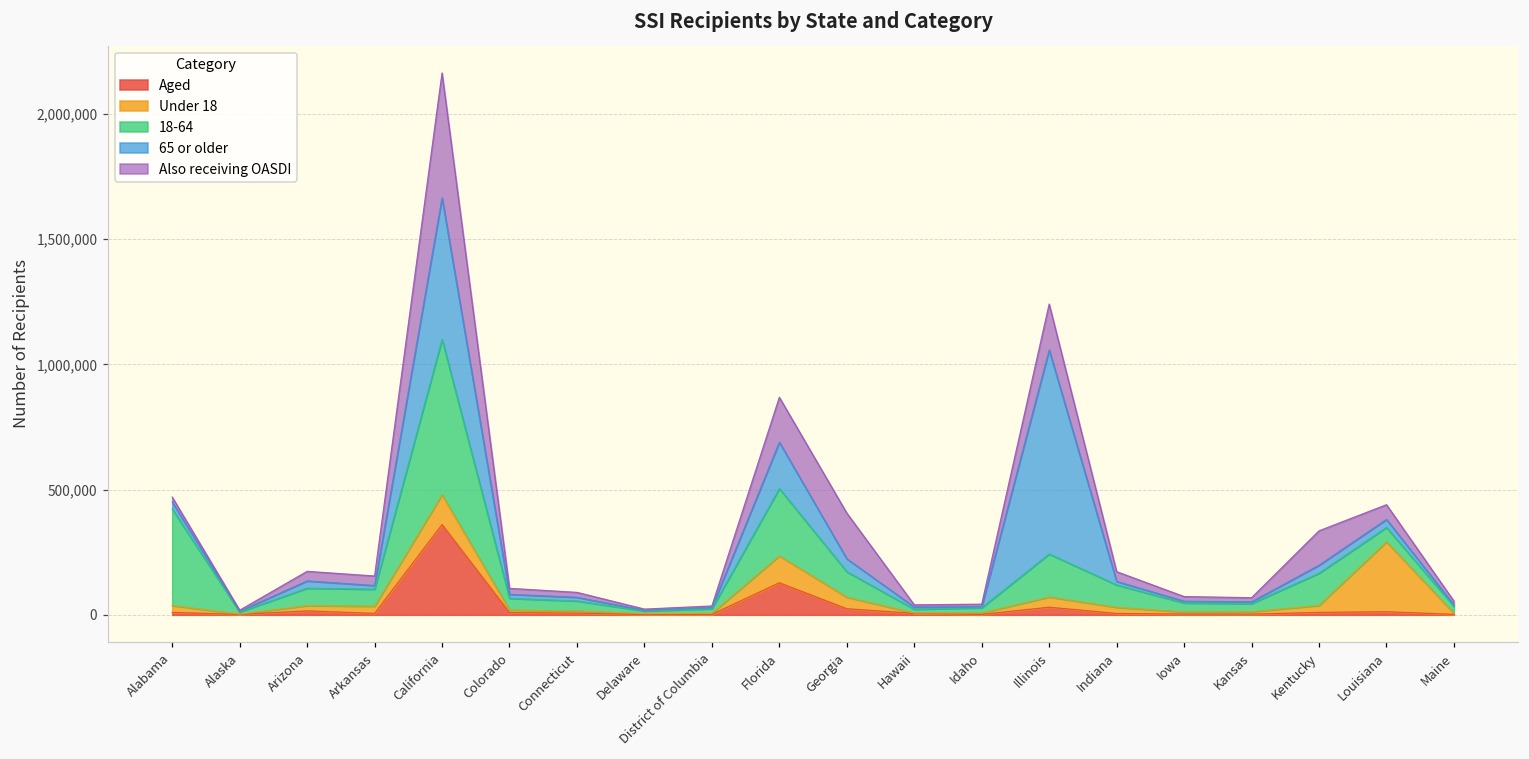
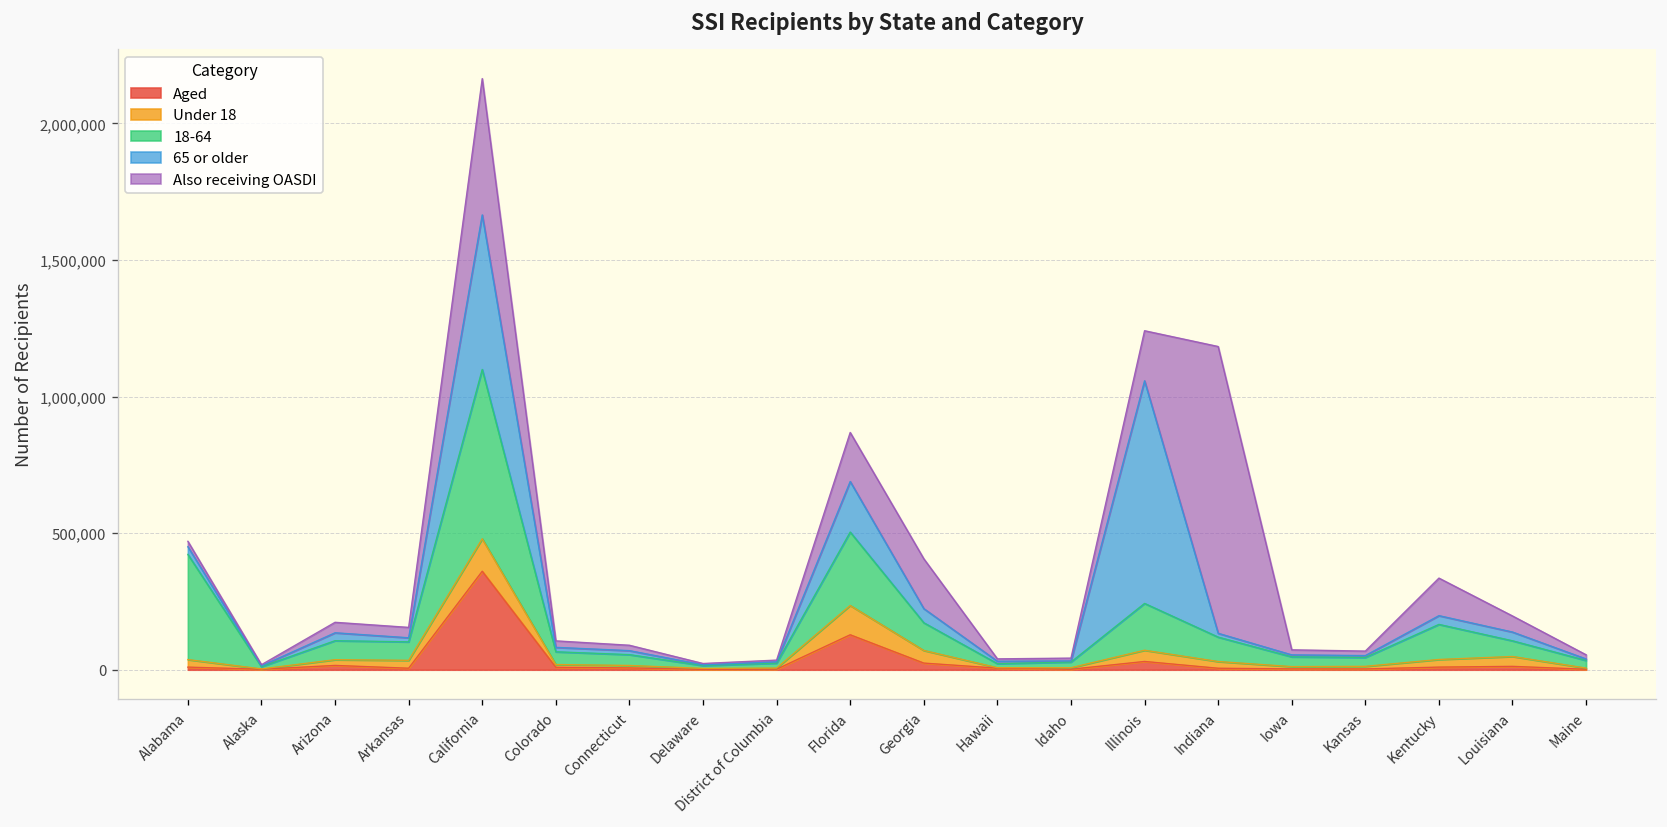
  {
    "Aged": {
      "Alabama": "10,000",
      "Arizona": "20,000",
      "Arkansas": "10,000",
      "California": "360,000",
      "Florida": "130,000",
      "Georgia": "20,000",
      "Illinois": "30,000",
      "Indiana": "10,000",
      "Kentucky": "10,000",
      "Louisiana": "10,000"
    },
    "Under 18": {
      "Alabama": "30,000",
      "Arizona": "20,000",
      "Arkansas": "30,000",
      "California": "120,000",
      "Florida": "110,000",
      "Georgia": "50,000",
      "Illinois": "40,000",
      "Indiana": "20,000",
      "Kentucky": "30,000",
-     "Louisiana": "280,000"
+     "Louisiana": "40,000"
    },
    "18-64": {
      "Alabama": "380,000",
      "Arizona": "70,000",
      "Arkansas": "70,000",
      "California": "620,000",
      "Colorado": "50,000",
      "Connecticut": "40,000",
      "Florida": "270,000",
      "Georgia": "100,000",
      "Illinois": "170,000",
      "Indiana": "90,000",
      "Kentucky": "130,000",
      "Louisiana": "60,000"
    },
    "65 or older": {
      "Alabama": "30,000",
      "Arizona": "30,000",
      "Arkansas": "10,000",
      "California": "570,000",
      "Colorado": "20,000",
      "Connecticut": "10,000",
      "Florida": "190,000",
      "Georgia": "50,000",
      "Illinois": "810,000",
      "Indiana": "10,000",
      "Kentucky": "30,000",
      "Louisiana": "30,000"
    },
    "Also receiving OASDI": {
      "Alabama": "20,000",
      "Arizona": "40,000",
      "Arkansas": "40,000",
      "California": "500,000",
      "Colorado": "20,000",
      "Connecticut": "20,000",
      "Florida": "180,000",
      "Georgia": "180,000",
      "Illinois": "180,000",
-     "Indiana": "40,000",
+     "Indiana": "1,050,000",
      "Iowa": "20,000",
      "Kansas": "20,000",
      "Kentucky": "140,000",
      "Louisiana": "60,000",
      "Maine": "20,000"
    }
  }
